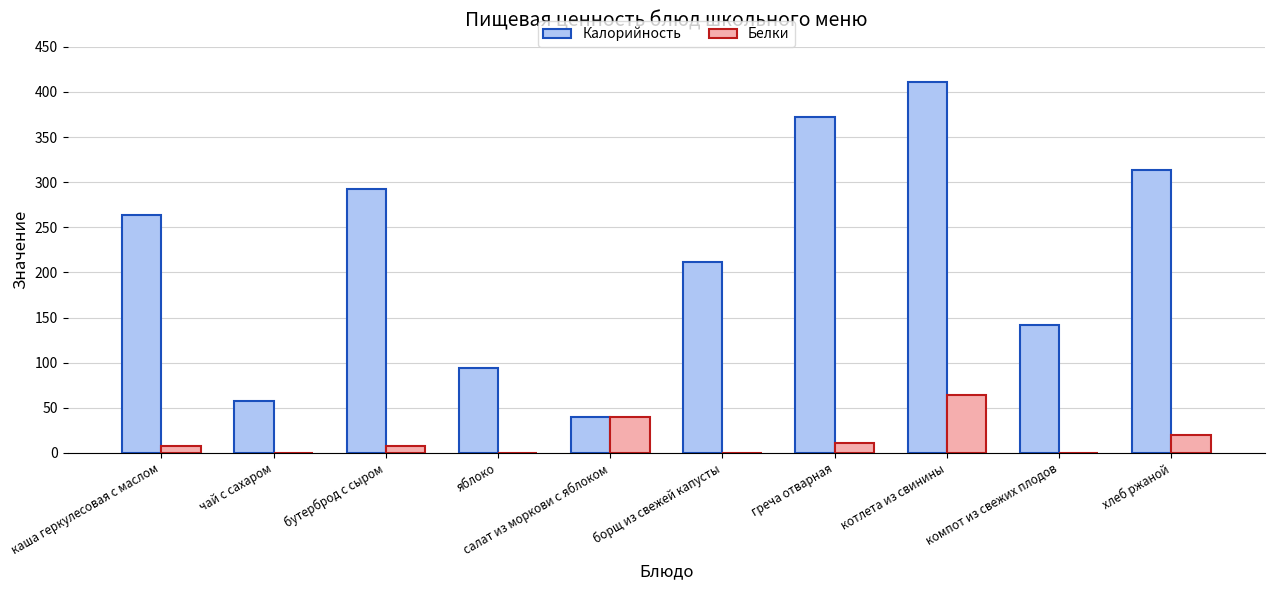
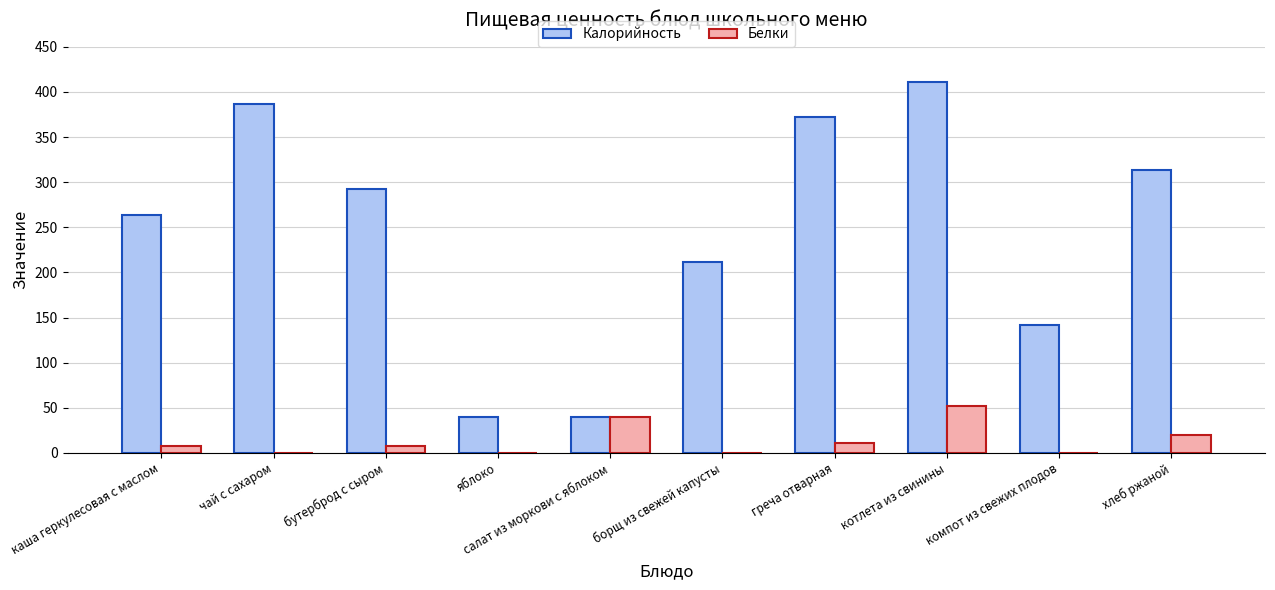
  {
    "Калорийность": {
      "каша геркулесовая с маслом": 260,
-     "чай с сахаром": 60,
+     "чай с сахаром": 390,
      "бутерброд с сыром": 290,
-     "яблоко": 90,
+     "яблоко": 40,
      "салат из моркови с яблоком": 40,
      "борщ из свежей капусты": 210,
      "греча отварная": 370,
      "котлета из свинины": 410,
      "компот из свежих плодов": 140,
      "хлеб ржаной": 310
    },
    "Белки": {
      "каша геркулесовая с маслом": 10,
      "чай с сахаром": 0,
      "бутерброд с сыром": 10,
      "яблоко": 0,
      "салат из моркови с яблоком": 40,
      "борщ из свежей капусты": 0,
      "греча отварная": 10,
-     "котлета из свинины": 60,
+     "котлета из свинины": 50,
      "компот из свежих плодов": 0,
      "хлеб ржаной": 20
    }
  }
